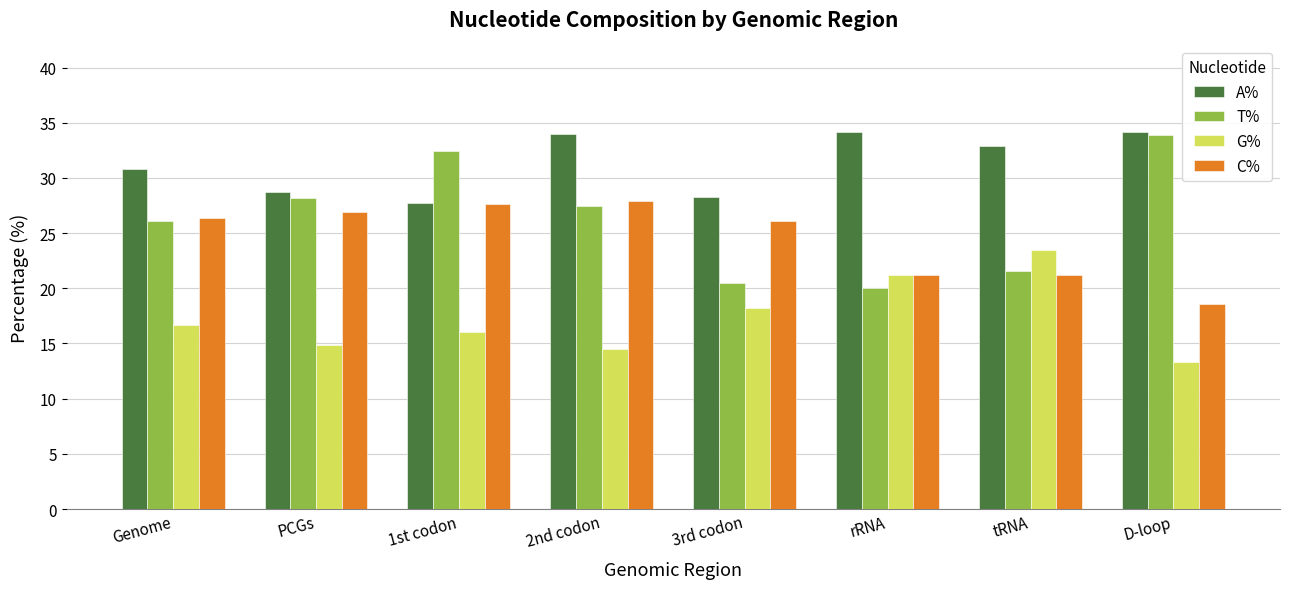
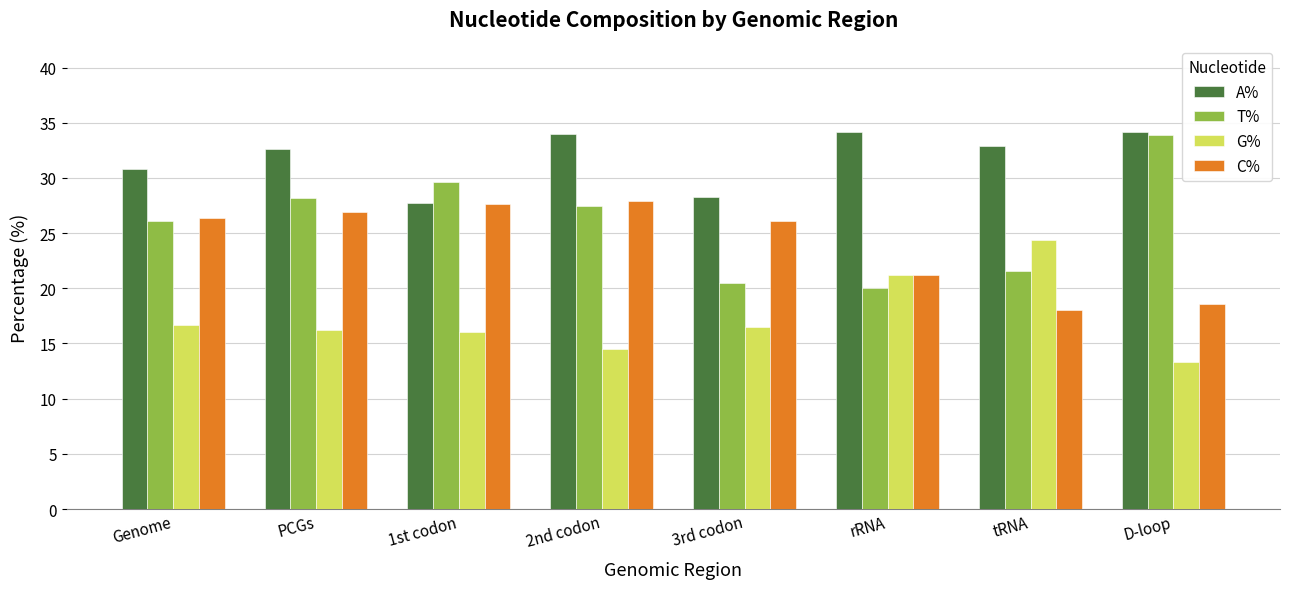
  {
    "A%": {
      "Genome": 30.8,
-     "PCGs": 28.7,
+     "PCGs": 32.6,
      "1st codon": 27.7,
      "2nd codon": 34.0,
      "3rd codon": 28.3,
      "rRNA": 34.2,
      "tRNA": 32.9,
      "D-loop": 34.2
    },
    "T%": {
      "Genome": 26.1,
      "PCGs": 28.2,
-     "1st codon": 32.4,
+     "1st codon": 29.6,
      "2nd codon": 27.5,
      "3rd codon": 20.5,
      "rRNA": 20.0,
      "tRNA": 21.6,
      "D-loop": 33.9
    },
    "G%": {
      "Genome": 16.7,
-     "PCGs": 14.9,
+     "PCGs": 16.2,
      "1st codon": 16.0,
      "2nd codon": 14.5,
-     "3rd codon": 18.2,
+     "3rd codon": 16.5,
      "rRNA": 21.2,
-     "tRNA": 23.5,
+     "tRNA": 24.4,
      "D-loop": 13.3
    },
    "C%": {
      "Genome": 26.4,
      "PCGs": 26.9,
      "1st codon": 27.6,
      "2nd codon": 27.9,
      "3rd codon": 26.1,
      "rRNA": 21.2,
-     "tRNA": 21.2,
+     "tRNA": 18.0,
      "D-loop": 18.6
    }
  }
